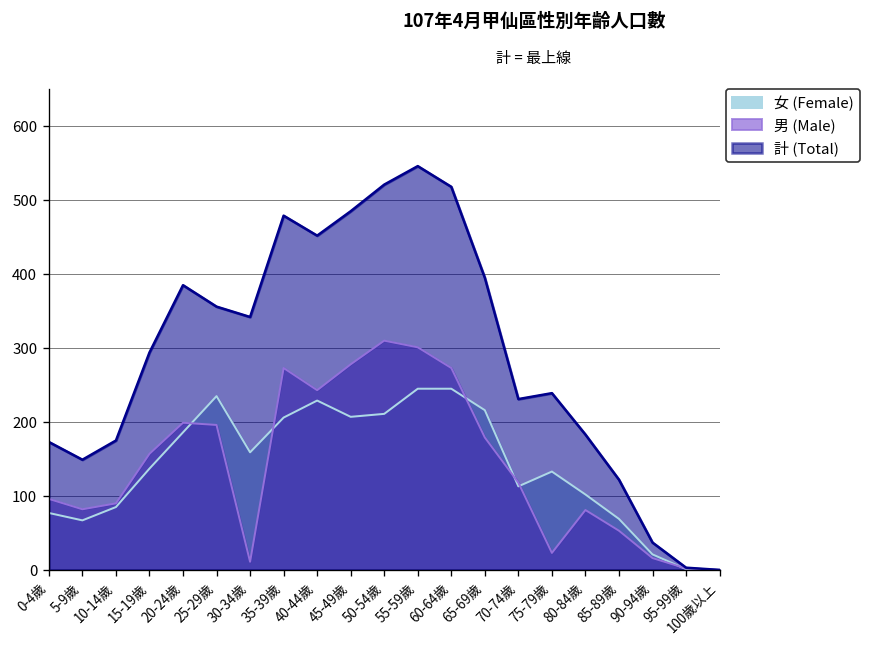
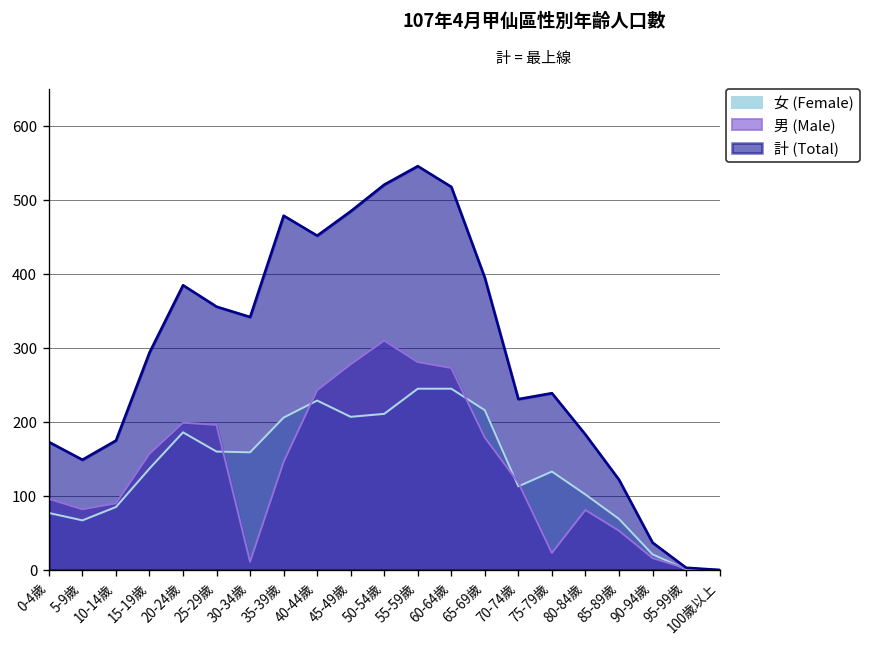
  {
    "女 (Female)": {
      "0-4歲": 80,
      "5-9歲": 70,
      "10-14歲": 90,
      "15-19歲": 140,
      "20-24歲": 190,
-     "25-29歲": 240,
+     "25-29歲": 160,
      "30-34歲": 160,
      "35-39歲": 210,
      "40-44歲": 230,
      "45-49歲": 210,
      "50-54歲": 210,
      "55-59歲": 250,
      "60-64歲": 250,
      "65-69歲": 220,
      "70-74歲": 110,
      "75-79歲": 130,
      "80-84歲": 100,
      "85-89歲": 70,
      "90-94歲": 20
    },
    "男 (Male)": {
      "0-4歲": 100,
      "5-9歲": 80,
      "10-14歲": 90,
      "15-19歲": 160,
      "20-24歲": 200,
      "25-29歲": 200,
      "30-34歲": 10,
-     "35-39歲": 270,
+     "35-39歲": 150,
      "40-44歲": 240,
      "45-49歲": 280,
      "50-54歲": 310,
-     "55-59歲": 300,
+     "55-59歲": 280,
      "60-64歲": 270,
      "65-69歲": 180,
      "70-74歲": 120,
      "75-79歲": 20,
      "80-84歲": 80,
      "85-89歲": 50,
      "90-94歲": 20
    },
    "計 (Total)": {
      "0-4歲": 170,
      "5-9歲": 150,
      "10-14歲": 180,
      "15-19歲": 290,
      "20-24歲": 390,
      "25-29歲": 360,
      "30-34歲": 340,
      "35-39歲": 480,
      "40-44歲": 450,
      "45-49歲": 490,
      "50-54歲": 520,
      "55-59歲": 550,
      "60-64歲": 520,
      "65-69歲": 400,
      "70-74歲": 230,
      "75-79歲": 240,
      "80-84歲": 180,
      "85-89歲": 120,
      "90-94歲": 40
    }
  }
